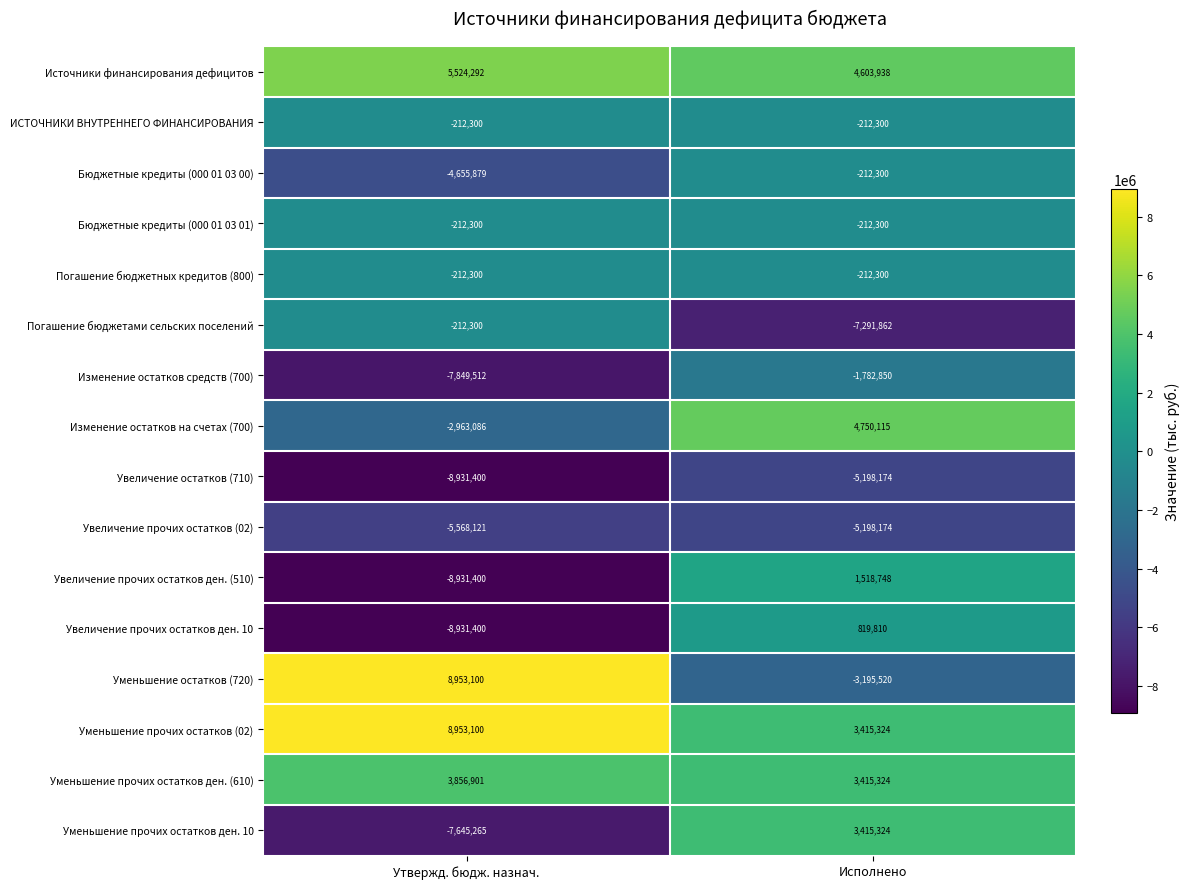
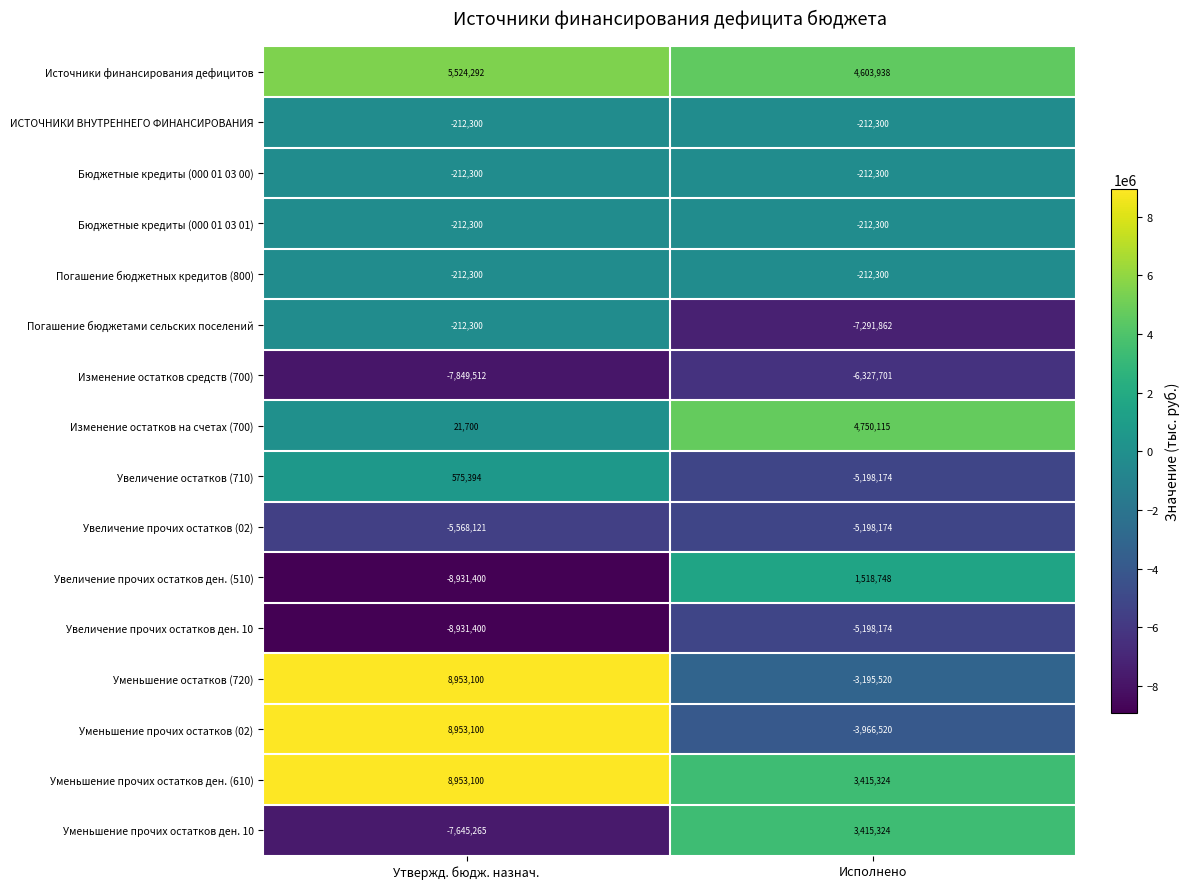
  {
    "Источники финансирования дефицитов": {
      "Утвержд. бюдж. назнач.": "5,524,292",
      "Исполнено": "4,603,938"
    },
    "ИСТОЧНИКИ ВНУТРЕННЕГО ФИНАНСИРОВАНИЯ": {
      "Утвержд. бюдж. назнач.": "-212,300",
      "Исполнено": "-212,300"
    },
    "Бюджетные кредиты (000 01 03 00)": {
-     "Утвержд. бюдж. назнач.": "-4,655,879",
+     "Утвержд. бюдж. назнач.": "-212,300",
      "Исполнено": "-212,300"
    },
    "Бюджетные кредиты (000 01 03 01)": {
      "Утвержд. бюдж. назнач.": "-212,300",
      "Исполнено": "-212,300"
    },
    "Погашение бюджетных кредитов (800)": {
      "Утвержд. бюдж. назнач.": "-212,300",
      "Исполнено": "-212,300"
    },
    "Погашение бюджетами сельских поселений": {
      "Утвержд. бюдж. назнач.": "-212,300",
      "Исполнено": "-7,291,862"
    },
    "Изменение остатков средств (700)": {
      "Утвержд. бюдж. назнач.": "-7,849,512",
-     "Исполнено": "-1,782,850"
+     "Исполнено": "-6,327,701"
    },
    "Изменение остатков на счетах (700)": {
-     "Утвержд. бюдж. назнач.": "-2,963,086",
+     "Утвержд. бюдж. назнач.": "21,700",
      "Исполнено": "4,750,115"
    },
    "Увеличение остатков (710)": {
-     "Утвержд. бюдж. назнач.": "-8,931,400",
+     "Утвержд. бюдж. назнач.": "575,394",
      "Исполнено": "-5,198,174"
    },
    "Увеличение прочих остатков (02)": {
      "Утвержд. бюдж. назнач.": "-5,568,121",
      "Исполнено": "-5,198,174"
    },
    "Увеличение прочих остатков ден. (510)": {
      "Утвержд. бюдж. назнач.": "-8,931,400",
      "Исполнено": "1,518,748"
    },
    "Увеличение прочих остатков ден. 10": {
      "Утвержд. бюдж. назнач.": "-8,931,400",
-     "Исполнено": "819,810"
+     "Исполнено": "-5,198,174"
    },
    "Уменьшение остатков (720)": {
      "Утвержд. бюдж. назнач.": "8,953,100",
      "Исполнено": "-3,195,520"
    },
    "Уменьшение прочих остатков (02)": {
      "Утвержд. бюдж. назнач.": "8,953,100",
-     "Исполнено": "3,415,324"
+     "Исполнено": "-3,966,520"
    },
    "Уменьшение прочих остатков ден. (610)": {
-     "Утвержд. бюдж. назнач.": "3,856,901",
+     "Утвержд. бюдж. назнач.": "8,953,100",
      "Исполнено": "3,415,324"
    },
    "Уменьшение прочих остатков ден. 10": {
      "Утвержд. бюдж. назнач.": "-7,645,265",
      "Исполнено": "3,415,324"
    }
  }
